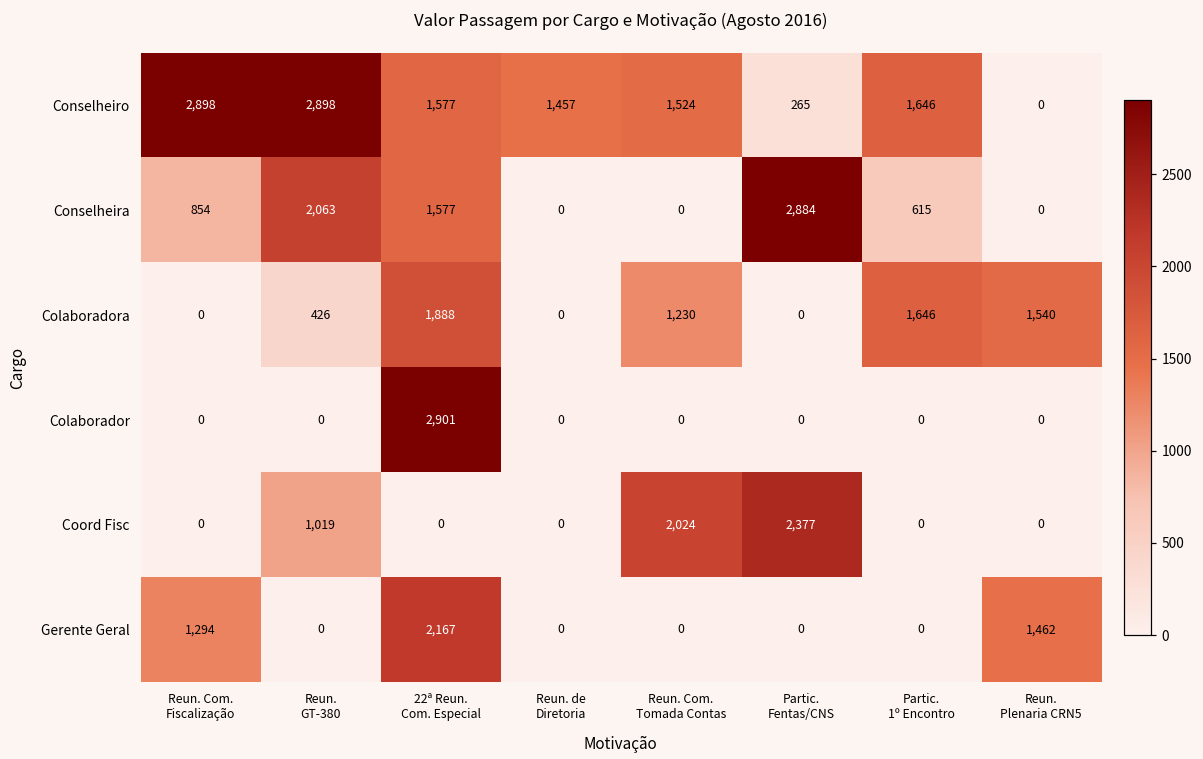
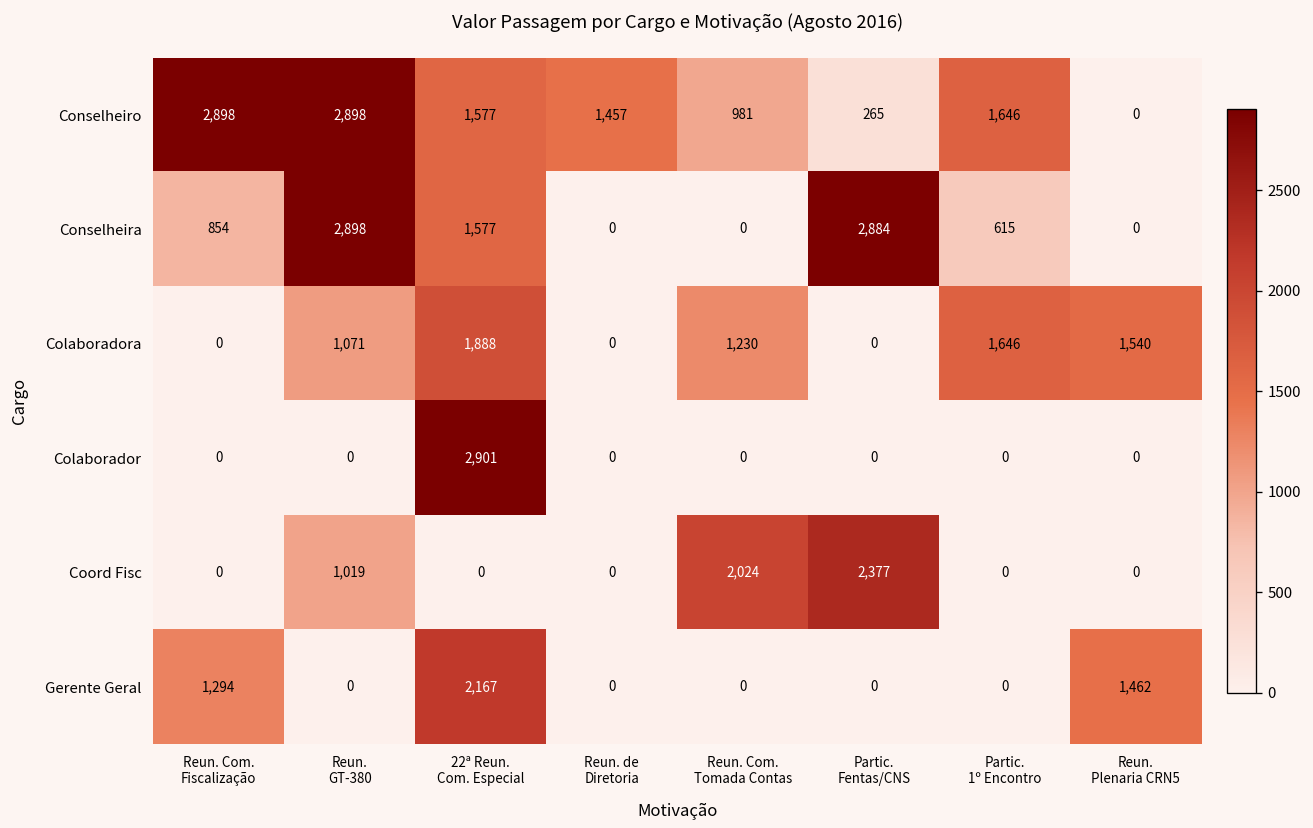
  {
    "Conselheiro": {
      "Reun. Com. Fiscalização": "2,898",
      "Reun. GT-380": "2,898",
      "22ª Reun. Com. Especial": "1,577",
      "Reun. de Diretoria": "1,457",
-     "Reun. Com. Tomada Contas": "1,524",
+     "Reun. Com. Tomada Contas": "981",
      "Partic. Fentas/CNS": "265",
      "Partic. 1º Encontro": "1,646",
      "Reun. Plenaria CRN5": "0"
    },
    "Conselheira": {
      "Reun. Com. Fiscalização": "854",
-     "Reun. GT-380": "2,063",
+     "Reun. GT-380": "2,898",
      "22ª Reun. Com. Especial": "1,577",
      "Reun. de Diretoria": "0",
      "Reun. Com. Tomada Contas": "0",
      "Partic. Fentas/CNS": "2,884",
      "Partic. 1º Encontro": "615",
      "Reun. Plenaria CRN5": "0"
    },
    "Colaboradora": {
      "Reun. Com. Fiscalização": "0",
-     "Reun. GT-380": "426",
+     "Reun. GT-380": "1,071",
      "22ª Reun. Com. Especial": "1,888",
      "Reun. de Diretoria": "0",
      "Reun. Com. Tomada Contas": "1,230",
      "Partic. Fentas/CNS": "0",
      "Partic. 1º Encontro": "1,646",
      "Reun. Plenaria CRN5": "1,540"
    },
    "Colaborador": {
      "Reun. Com. Fiscalização": "0",
      "Reun. GT-380": "0",
      "22ª Reun. Com. Especial": "2,901",
      "Reun. de Diretoria": "0",
      "Reun. Com. Tomada Contas": "0",
      "Partic. Fentas/CNS": "0",
      "Partic. 1º Encontro": "0",
      "Reun. Plenaria CRN5": "0"
    },
    "Coord Fisc": {
      "Reun. Com. Fiscalização": "0",
      "Reun. GT-380": "1,019",
      "22ª Reun. Com. Especial": "0",
      "Reun. de Diretoria": "0",
      "Reun. Com. Tomada Contas": "2,024",
      "Partic. Fentas/CNS": "2,377",
      "Partic. 1º Encontro": "0",
      "Reun. Plenaria CRN5": "0"
    },
    "Gerente Geral": {
      "Reun. Com. Fiscalização": "1,294",
      "Reun. GT-380": "0",
      "22ª Reun. Com. Especial": "2,167",
      "Reun. de Diretoria": "0",
      "Reun. Com. Tomada Contas": "0",
      "Partic. Fentas/CNS": "0",
      "Partic. 1º Encontro": "0",
      "Reun. Plenaria CRN5": "1,462"
    }
  }
